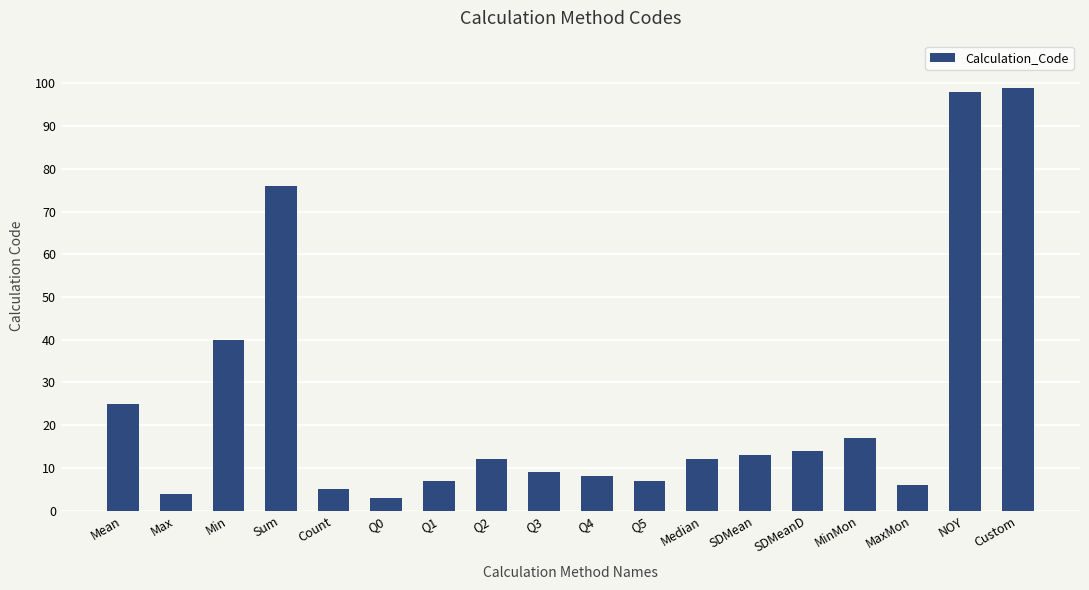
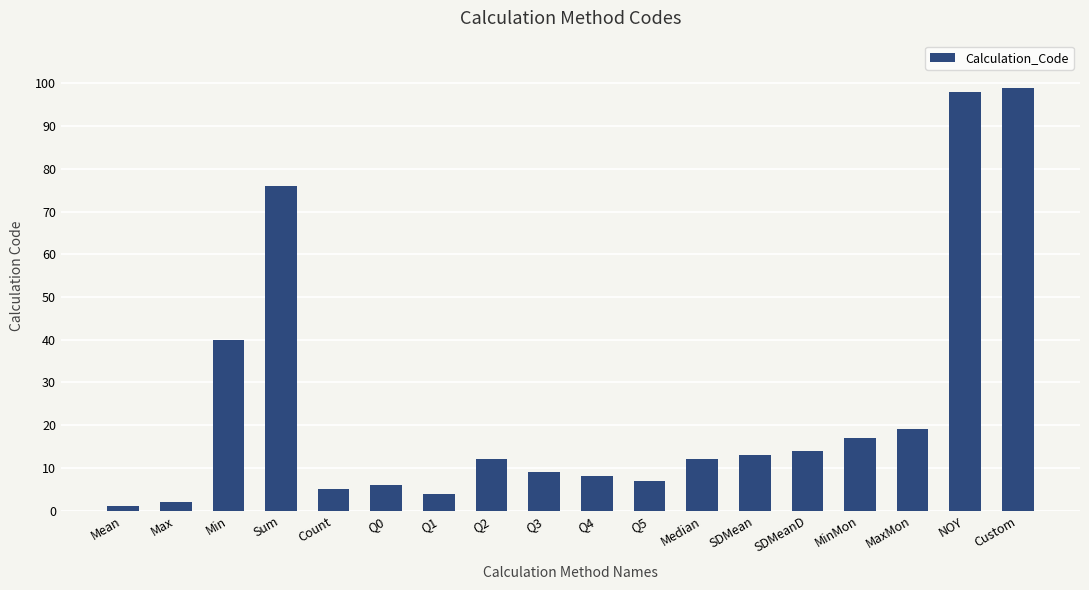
  {
-   "Mean": 25,
-   "Max": 4,
+   "Mean": 1,
+   "Max": 2,
    "Min": 40,
    "Sum": 76,
    "Count": 5,
-   "Q0": 3,
-   "Q1": 7,
+   "Q0": 6,
+   "Q1": 4,
    "Q2": 12,
    "Q3": 9,
    "Q4": 8,
    "Q5": 7,
    "Median": 12,
    "SDMean": 13,
    "SDMeanD": 14,
    "MinMon": 17,
-   "MaxMon": 6,
+   "MaxMon": 19,
    "NOY": 98,
    "Custom": 99
  }
